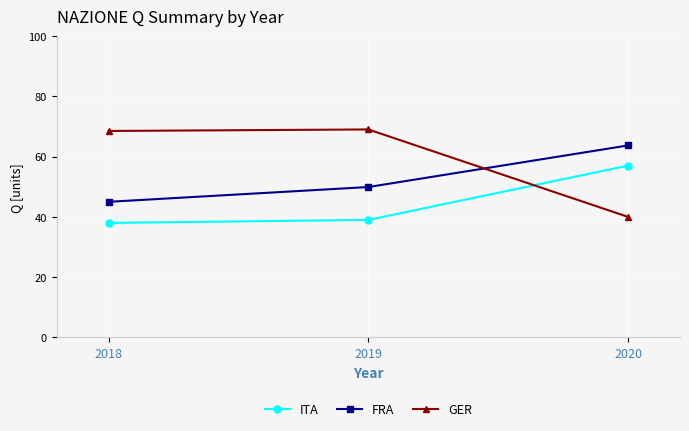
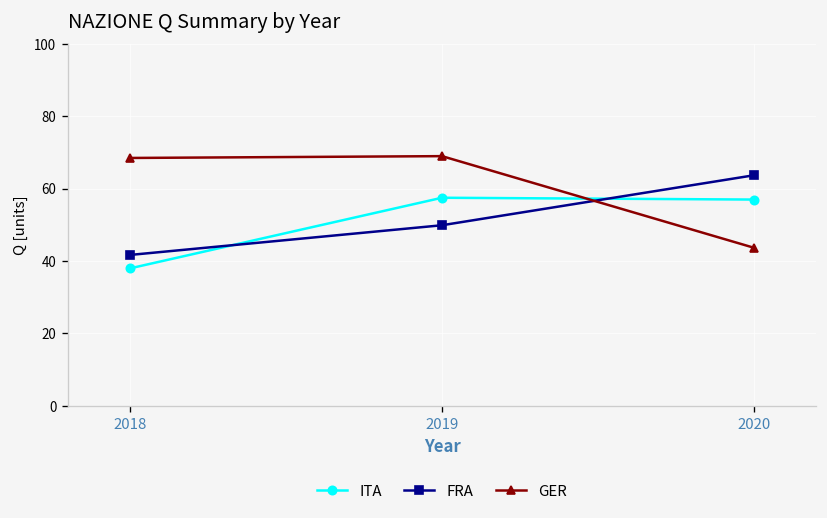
  {
    "ITA": {
      "2018": 38,
-     "2019": 39,
+     "2019": 58,
      "2020": 57
    },
    "FRA": {
-     "2018": 45,
+     "2018": 42,
      "2019": 50,
      "2020": 64
    },
    "GER": {
      "2018": 69,
      "2019": 69,
-     "2020": 40
+     "2020": 44
    }
  }
